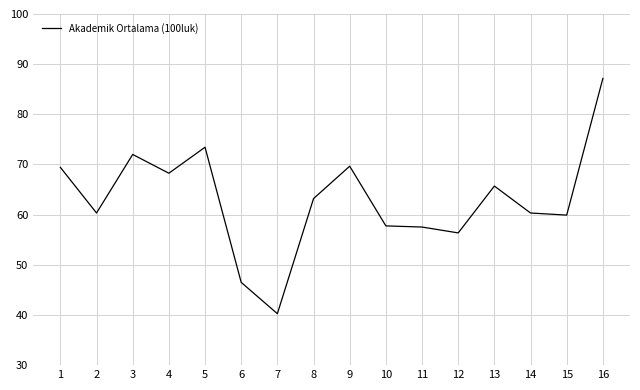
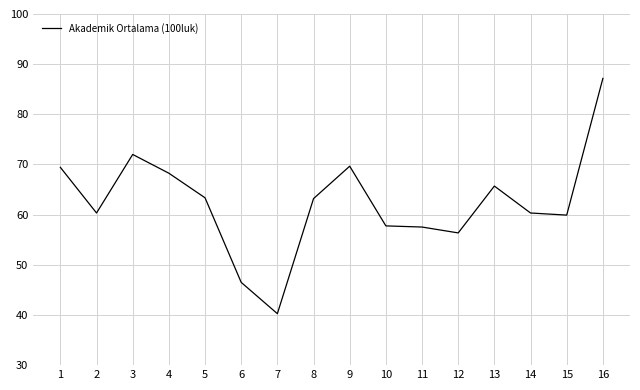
  {
    "1": 69,
    "2": 60,
    "3": 72,
    "4": 68,
-   "5": 73,
+   "5": 63,
    "6": 47,
    "7": 40,
    "8": 63,
    "9": 70,
    "10": 58,
    "11": 58,
    "12": 56,
    "13": 66,
    "14": 60,
    "15": 60,
    "16": 87
  }
